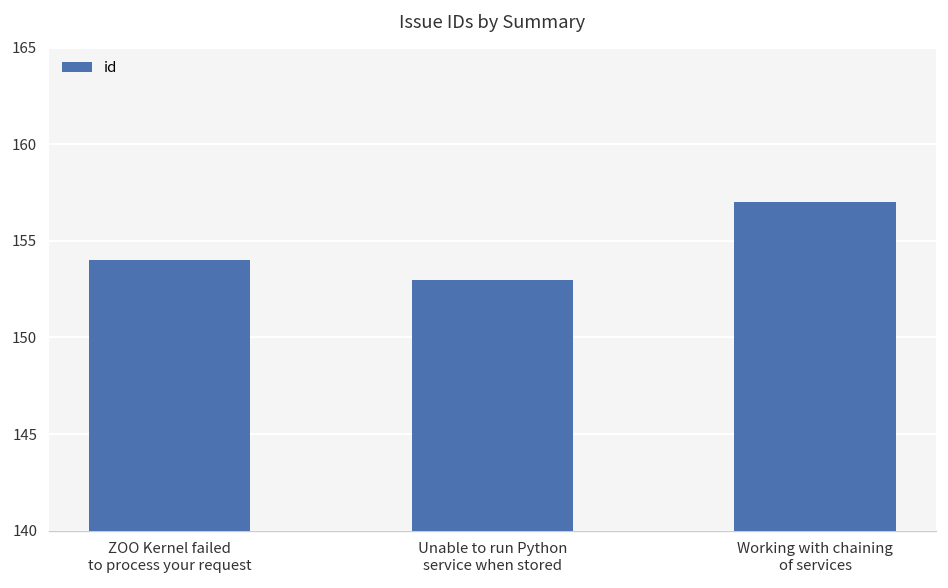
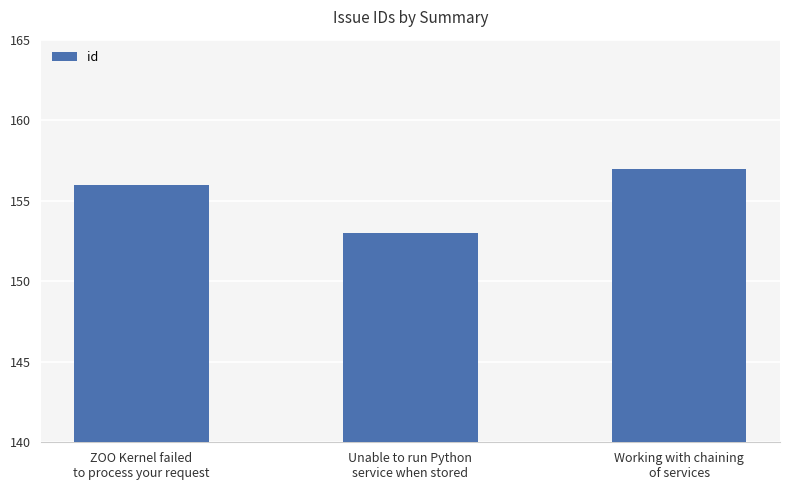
  {
-   "ZOO Kernel failed to process your request": 154,
+   "ZOO Kernel failed to process your request": 156,
    "Unable to run Python service when stored": 153,
    "Working with chaining of services": 157
  }
